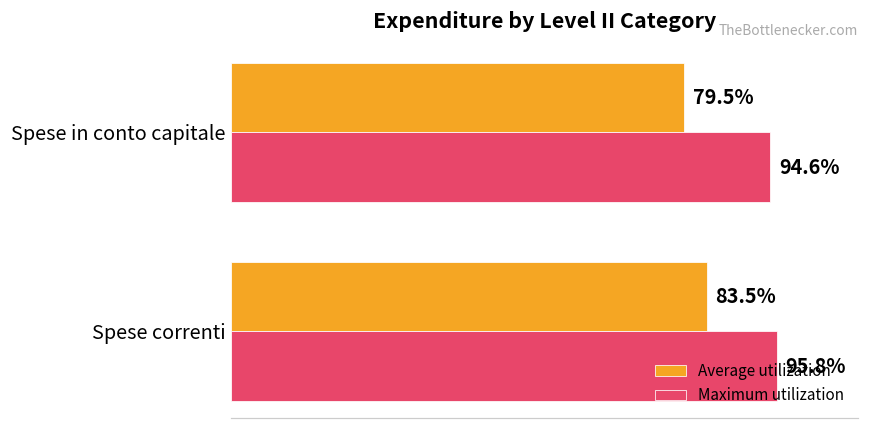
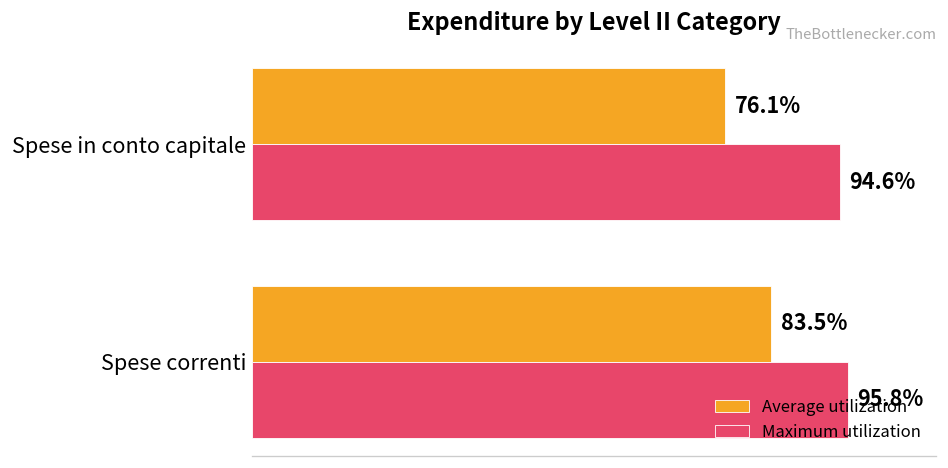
  {
    "Average utilization": {
-     "Spese in conto capitale": "79.5%",
+     "Spese in conto capitale": "76.1%",
      "Spese correnti": "83.5%"
    },
    "Maximum utilization": {
      "Spese in conto capitale": "94.6%",
      "Spese correnti": "95.8%"
    }
  }
